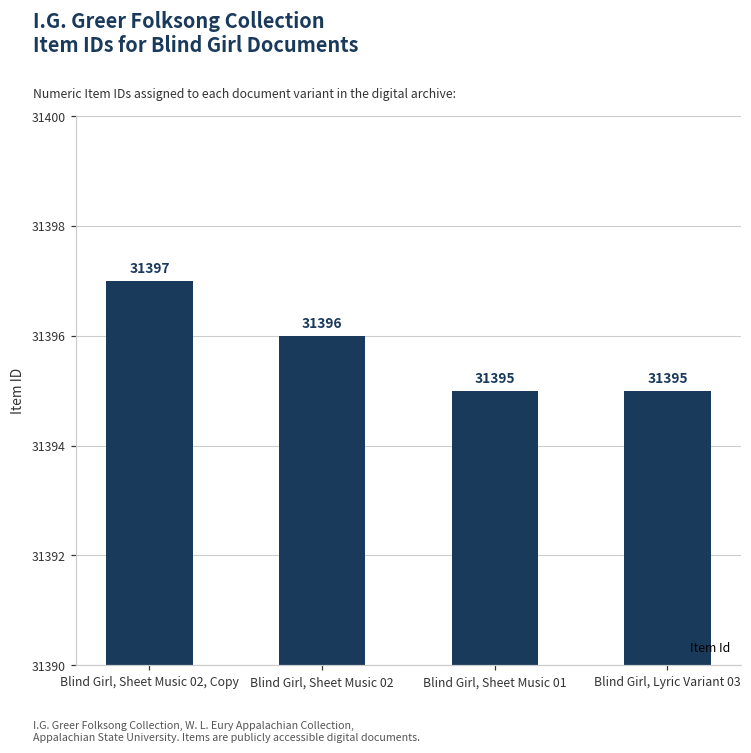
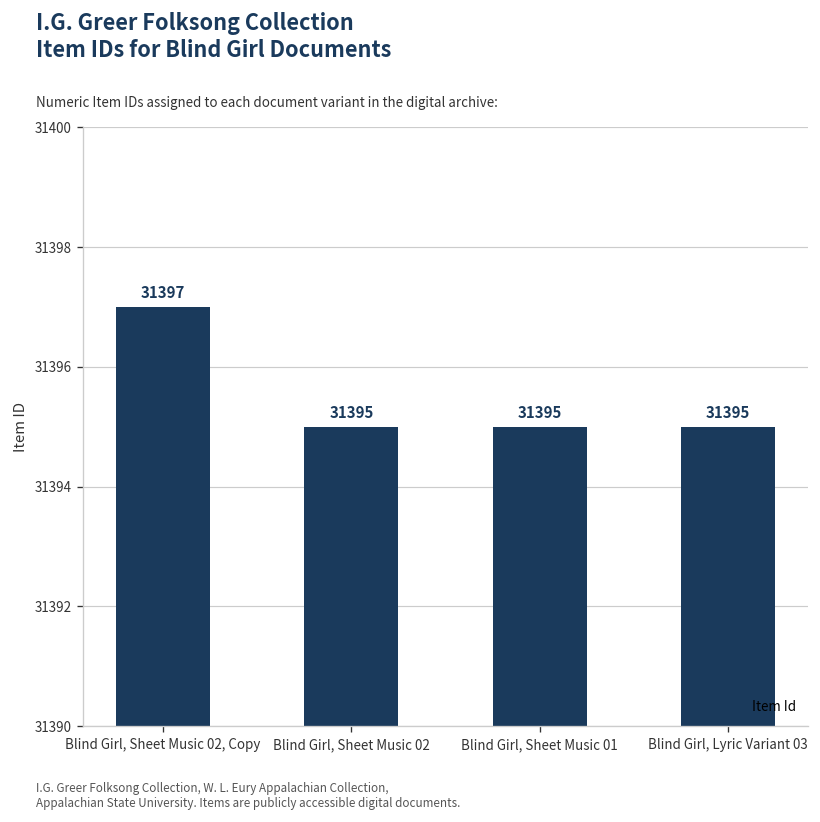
  {
    "Blind Girl, Sheet Music 02, Copy": 31397,
-   "Blind Girl, Sheet Music 02": 31396,
+   "Blind Girl, Sheet Music 02": 31395,
    "Blind Girl, Sheet Music 01": 31395,
    "Blind Girl, Lyric Variant 03": 31395
  }
